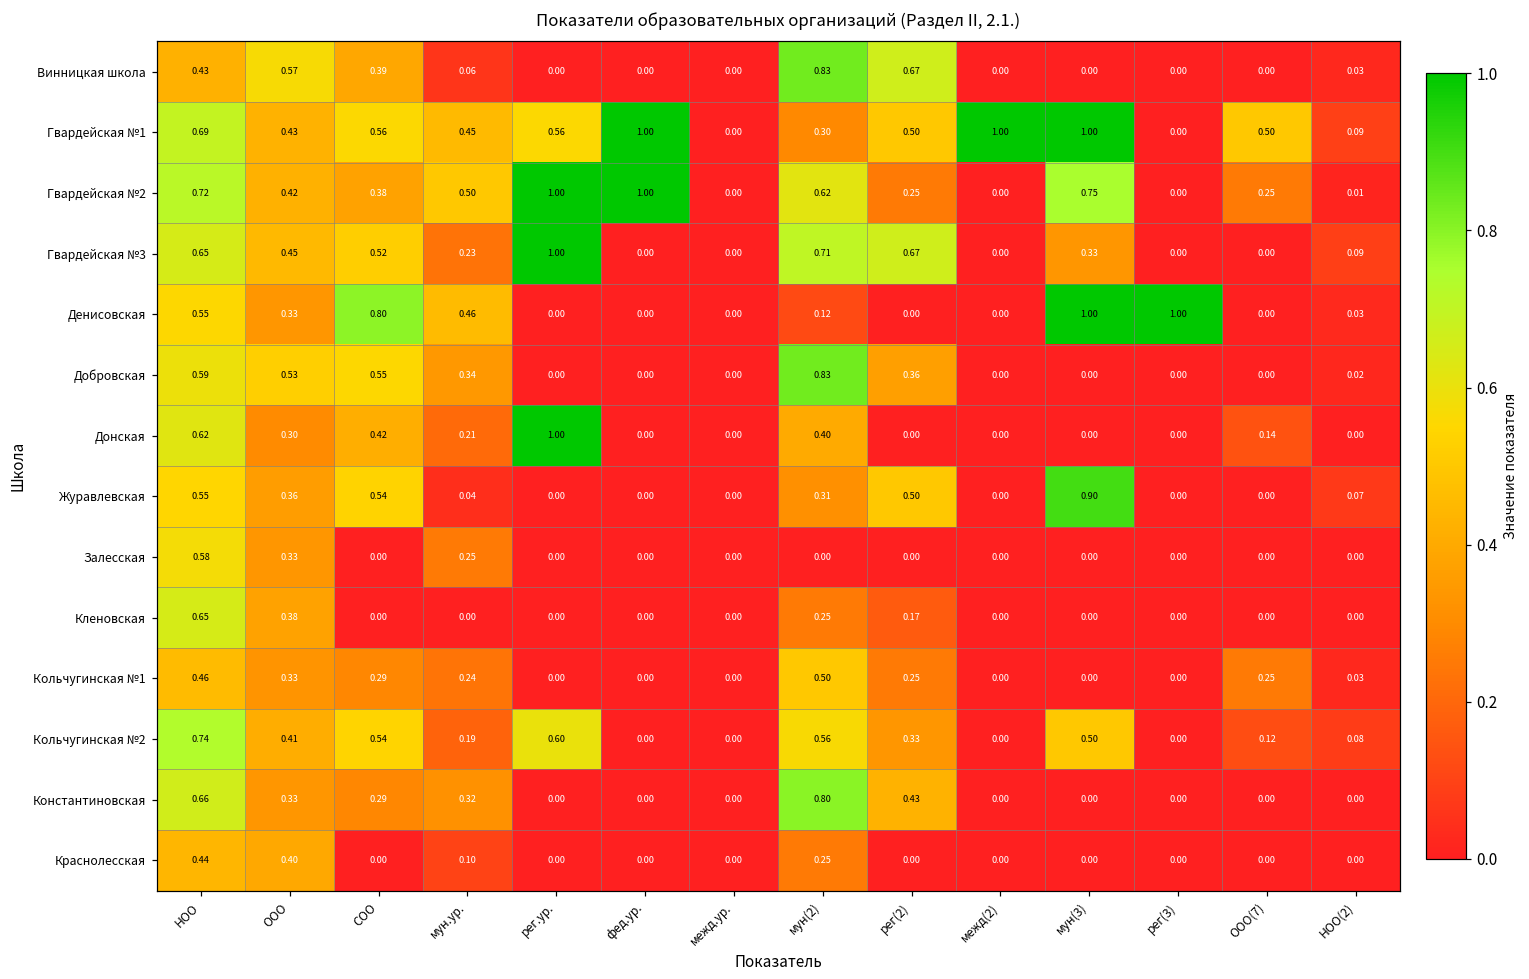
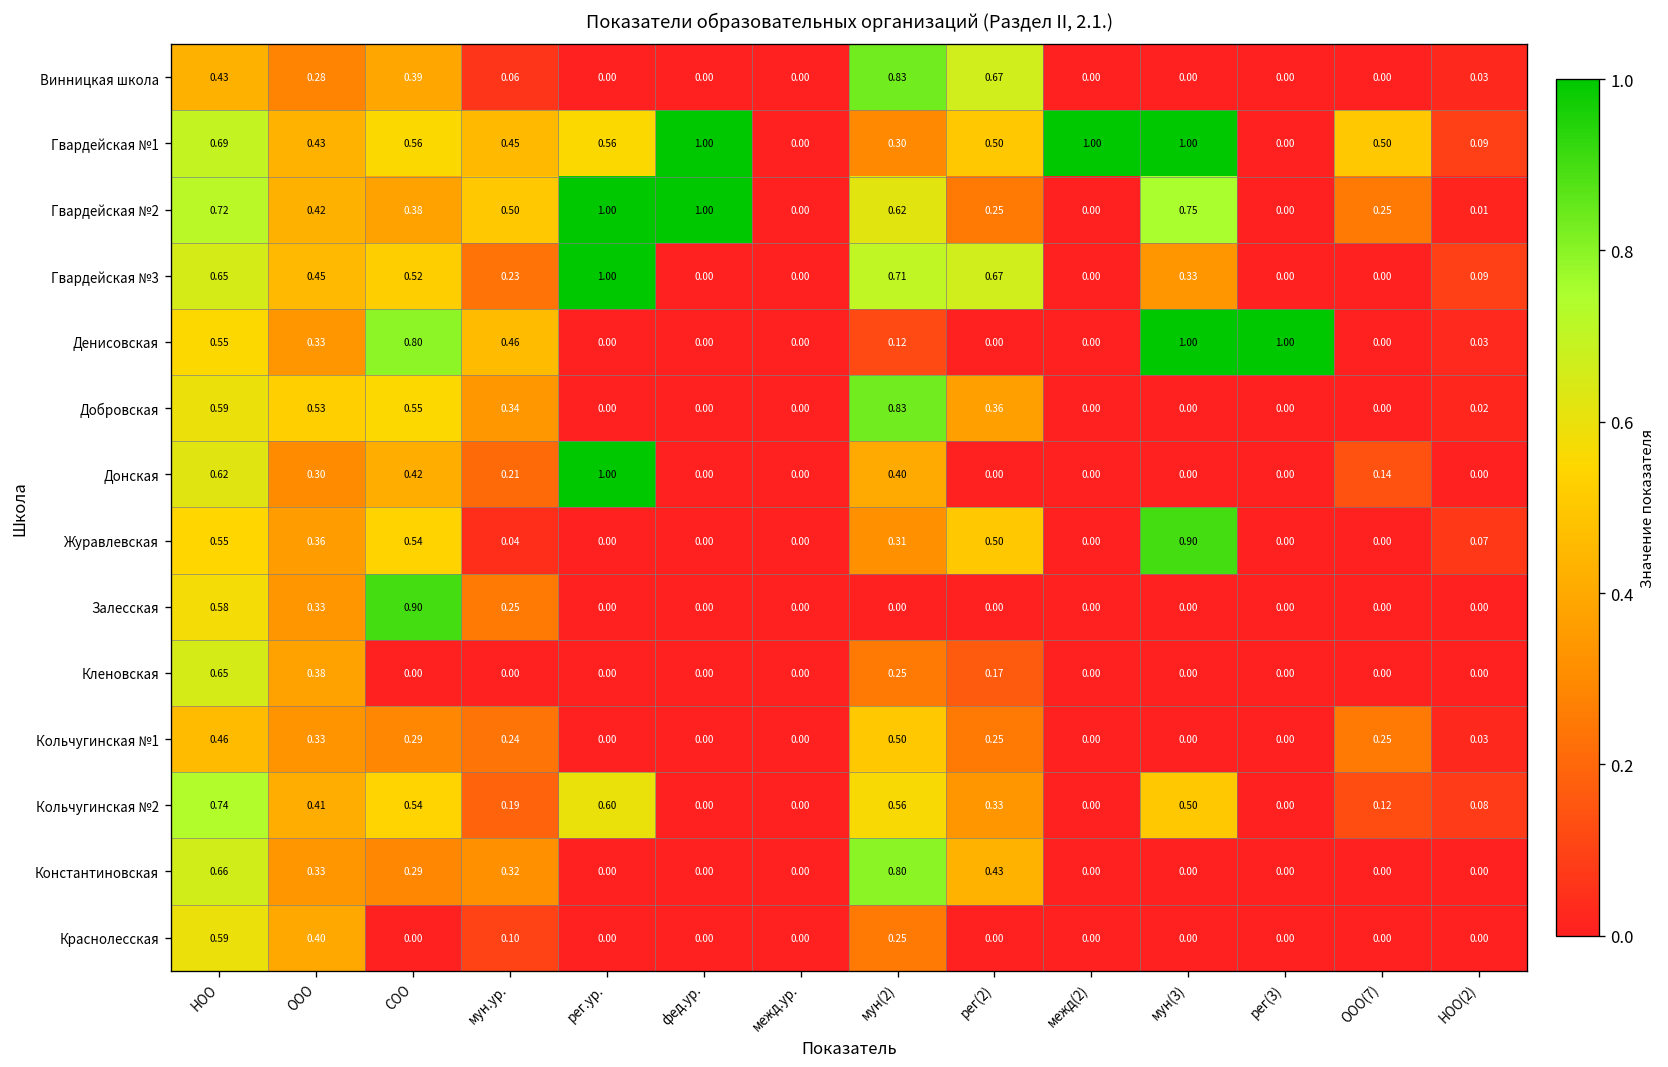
  {
    "Винницкая школа": {
      "НОО": 0.43,
-     "ООО": 0.57,
+     "ООО": 0.28,
      "СОО": 0.39,
      "мун.ур.": 0.06,
      "рег.ур.": 0.00,
      "фед.ур.": 0.00,
      "межд.ур.": 0.00,
      "мун(2)": 0.83,
      "рег(2)": 0.67,
      "межд(2)": 0.00,
      "мун(3)": 0.00,
      "рег(3)": 0.00,
      "ООО(7)": 0.00,
      "НОО(2)": 0.03
    },
    "Гвардейская №1": {
      "НОО": 0.69,
      "ООО": 0.43,
      "СОО": 0.56,
      "мун.ур.": 0.45,
      "рег.ур.": 0.56,
      "фед.ур.": 1.00,
      "межд.ур.": 0.00,
      "мун(2)": 0.30,
      "рег(2)": 0.50,
      "межд(2)": 1.00,
      "мун(3)": 1.00,
      "рег(3)": 0.00,
      "ООО(7)": 0.50,
      "НОО(2)": 0.09
    },
    "Гвардейская №2": {
      "НОО": 0.72,
      "ООО": 0.42,
      "СОО": 0.38,
      "мун.ур.": 0.50,
      "рег.ур.": 1.00,
      "фед.ур.": 1.00,
      "межд.ур.": 0.00,
      "мун(2)": 0.62,
      "рег(2)": 0.25,
      "межд(2)": 0.00,
      "мун(3)": 0.75,
      "рег(3)": 0.00,
      "ООО(7)": 0.25,
      "НОО(2)": 0.01
    },
    "Гвардейская №3": {
      "НОО": 0.65,
      "ООО": 0.45,
      "СОО": 0.52,
      "мун.ур.": 0.23,
      "рег.ур.": 1.00,
      "фед.ур.": 0.00,
      "межд.ур.": 0.00,
      "мун(2)": 0.71,
      "рег(2)": 0.67,
      "межд(2)": 0.00,
      "мун(3)": 0.33,
      "рег(3)": 0.00,
      "ООО(7)": 0.00,
      "НОО(2)": 0.09
    },
    "Денисовская": {
      "НОО": 0.55,
      "ООО": 0.33,
      "СОО": 0.80,
      "мун.ур.": 0.46,
      "рег.ур.": 0.00,
      "фед.ур.": 0.00,
      "межд.ур.": 0.00,
      "мун(2)": 0.12,
      "рег(2)": 0.00,
      "межд(2)": 0.00,
      "мун(3)": 1.00,
      "рег(3)": 1.00,
      "ООО(7)": 0.00,
      "НОО(2)": 0.03
    },
    "Добровская": {
      "НОО": 0.59,
      "ООО": 0.53,
      "СОО": 0.55,
      "мун.ур.": 0.34,
      "рег.ур.": 0.00,
      "фед.ур.": 0.00,
      "межд.ур.": 0.00,
      "мун(2)": 0.83,
      "рег(2)": 0.36,
      "межд(2)": 0.00,
      "мун(3)": 0.00,
      "рег(3)": 0.00,
      "ООО(7)": 0.00,
      "НОО(2)": 0.02
    },
    "Донская": {
      "НОО": 0.62,
      "ООО": 0.30,
      "СОО": 0.42,
      "мун.ур.": 0.21,
      "рег.ур.": 1.00,
      "фед.ур.": 0.00,
      "межд.ур.": 0.00,
      "мун(2)": 0.40,
      "рег(2)": 0.00,
      "межд(2)": 0.00,
      "мун(3)": 0.00,
      "рег(3)": 0.00,
      "ООО(7)": 0.14,
      "НОО(2)": 0.00
    },
    "Журавлевская": {
      "НОО": 0.55,
      "ООО": 0.36,
      "СОО": 0.54,
      "мун.ур.": 0.04,
      "рег.ур.": 0.00,
      "фед.ур.": 0.00,
      "межд.ур.": 0.00,
      "мун(2)": 0.31,
      "рег(2)": 0.50,
      "межд(2)": 0.00,
      "мун(3)": 0.90,
      "рег(3)": 0.00,
      "ООО(7)": 0.00,
      "НОО(2)": 0.07
    },
    "Залесская": {
      "НОО": 0.58,
      "ООО": 0.33,
-     "СОО": 0.00,
+     "СОО": 0.90,
      "мун.ур.": 0.25,
      "рег.ур.": 0.00,
      "фед.ур.": 0.00,
      "межд.ур.": 0.00,
      "мун(2)": 0.00,
      "рег(2)": 0.00,
      "межд(2)": 0.00,
      "мун(3)": 0.00,
      "рег(3)": 0.00,
      "ООО(7)": 0.00,
      "НОО(2)": 0.00
    },
    "Кленовская": {
      "НОО": 0.65,
      "ООО": 0.38,
      "СОО": 0.00,
      "мун.ур.": 0.00,
      "рег.ур.": 0.00,
      "фед.ур.": 0.00,
      "межд.ур.": 0.00,
      "мун(2)": 0.25,
      "рег(2)": 0.17,
      "межд(2)": 0.00,
      "мун(3)": 0.00,
      "рег(3)": 0.00,
      "ООО(7)": 0.00,
      "НОО(2)": 0.00
    },
    "Кольчугинская №1": {
      "НОО": 0.46,
      "ООО": 0.33,
      "СОО": 0.29,
      "мун.ур.": 0.24,
      "рег.ур.": 0.00,
      "фед.ур.": 0.00,
      "межд.ур.": 0.00,
      "мун(2)": 0.50,
      "рег(2)": 0.25,
      "межд(2)": 0.00,
      "мун(3)": 0.00,
      "рег(3)": 0.00,
      "ООО(7)": 0.25,
      "НОО(2)": 0.03
    },
    "Кольчугинская №2": {
      "НОО": 0.74,
      "ООО": 0.41,
      "СОО": 0.54,
      "мун.ур.": 0.19,
      "рег.ур.": 0.60,
      "фед.ур.": 0.00,
      "межд.ур.": 0.00,
      "мун(2)": 0.56,
      "рег(2)": 0.33,
      "межд(2)": 0.00,
      "мун(3)": 0.50,
      "рег(3)": 0.00,
      "ООО(7)": 0.12,
      "НОО(2)": 0.08
    },
    "Константиновская": {
      "НОО": 0.66,
      "ООО": 0.33,
      "СОО": 0.29,
      "мун.ур.": 0.32,
      "рег.ур.": 0.00,
      "фед.ур.": 0.00,
      "межд.ур.": 0.00,
      "мун(2)": 0.80,
      "рег(2)": 0.43,
      "межд(2)": 0.00,
      "мун(3)": 0.00,
      "рег(3)": 0.00,
      "ООО(7)": 0.00,
      "НОО(2)": 0.00
    },
    "Краснолесская": {
-     "НОО": 0.44,
+     "НОО": 0.59,
      "ООО": 0.40,
      "СОО": 0.00,
      "мун.ур.": 0.10,
      "рег.ур.": 0.00,
      "фед.ур.": 0.00,
      "межд.ур.": 0.00,
      "мун(2)": 0.25,
      "рег(2)": 0.00,
      "межд(2)": 0.00,
      "мун(3)": 0.00,
      "рег(3)": 0.00,
      "ООО(7)": 0.00,
      "НОО(2)": 0.00
    }
  }
